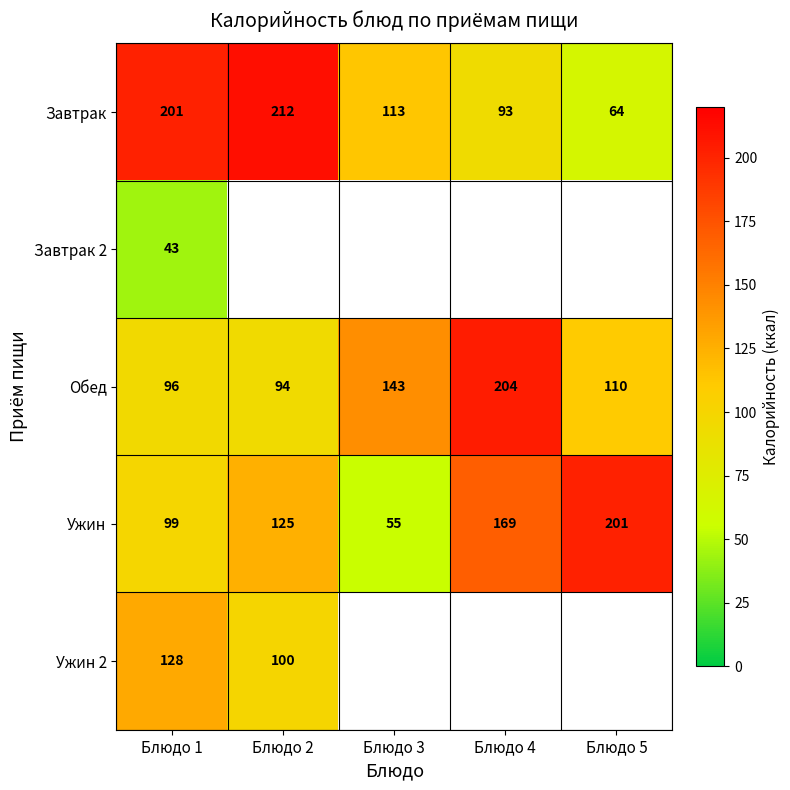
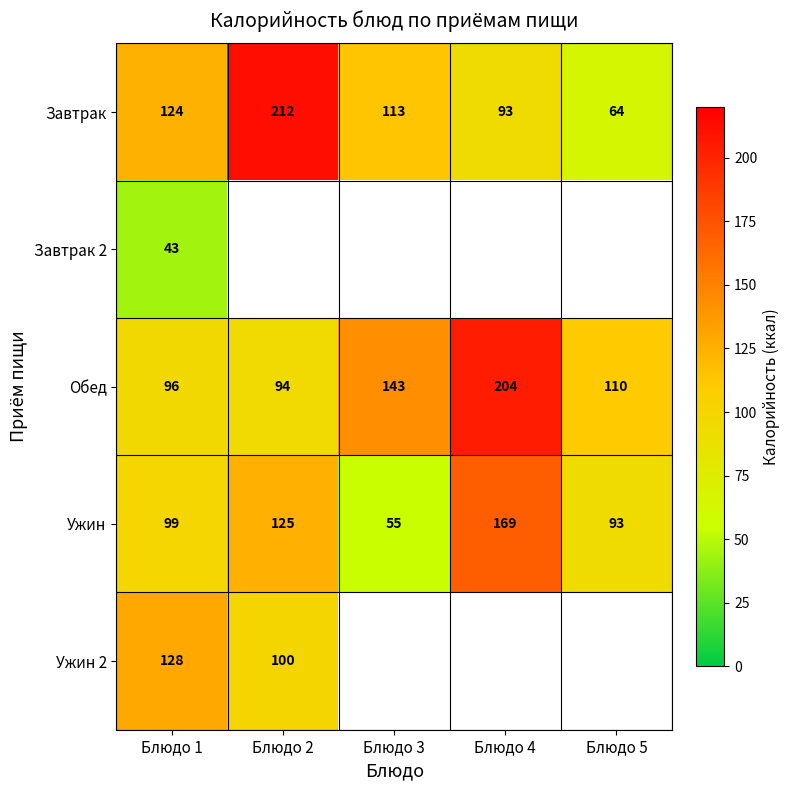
  {
    "Завтрак": {
-     "Блюдо 1": 201,
+     "Блюдо 1": 124,
      "Блюдо 2": 212,
      "Блюдо 3": 113,
      "Блюдо 4": 93,
      "Блюдо 5": 64
    },
    "Завтрак 2": {
      "Блюдо 1": 43
    },
    "Обед": {
      "Блюдо 1": 96,
      "Блюдо 2": 94,
      "Блюдо 3": 143,
      "Блюдо 4": 204,
      "Блюдо 5": 110
    },
    "Ужин": {
      "Блюдо 1": 99,
      "Блюдо 2": 125,
      "Блюдо 3": 55,
      "Блюдо 4": 169,
-     "Блюдо 5": 201
+     "Блюдо 5": 93
    },
    "Ужин 2": {
      "Блюдо 1": 128,
      "Блюдо 2": 100
    }
  }
